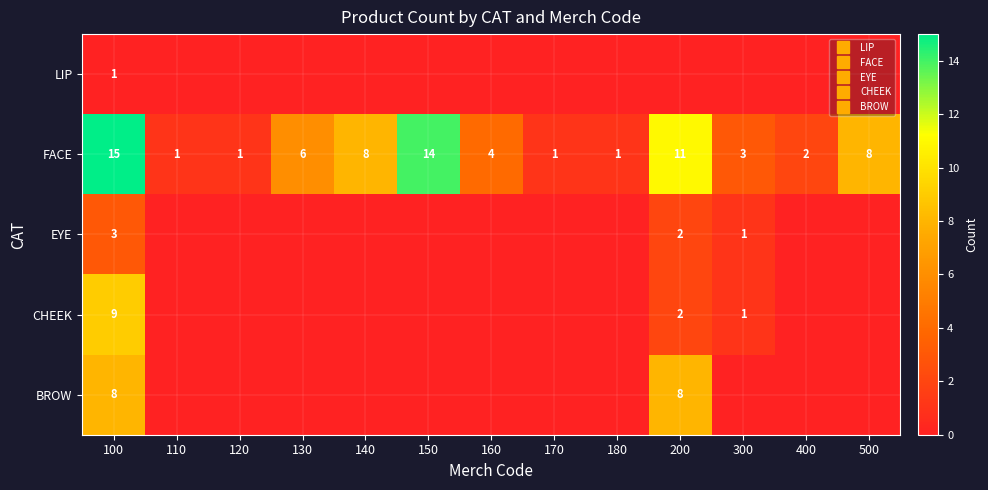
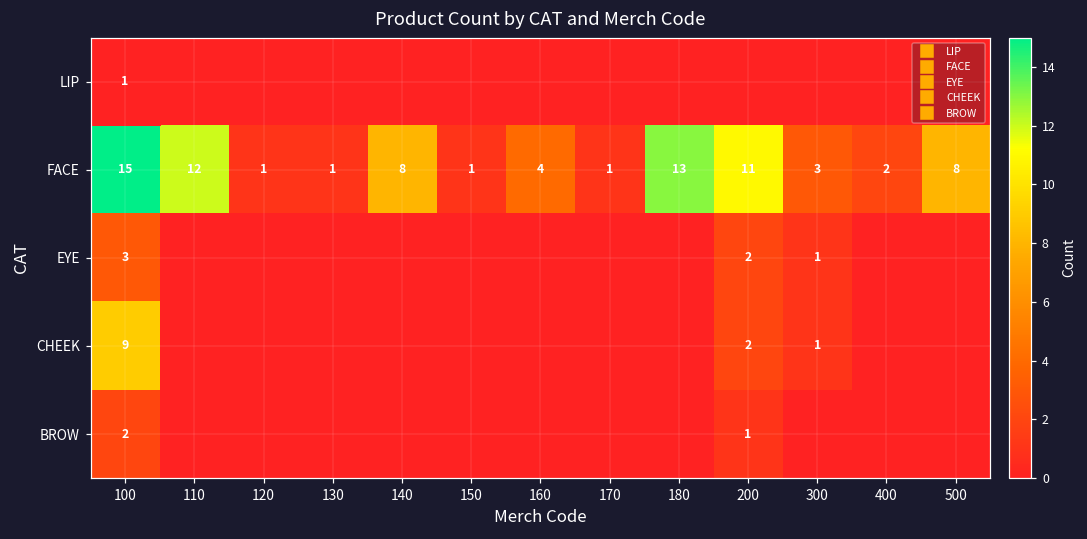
  {
    "LIP": {
      "100": 1
    },
    "FACE": {
      "100": 15,
-     "110": 1,
+     "110": 12,
      "120": 1,
-     "130": 6,
+     "130": 1,
      "140": 8,
-     "150": 14,
+     "150": 1,
      "160": 4,
      "170": 1,
-     "180": 1,
+     "180": 13,
      "200": 11,
      "300": 3,
      "400": 2,
      "500": 8
    },
    "EYE": {
      "100": 3,
      "200": 2,
      "300": 1
    },
    "CHEEK": {
      "100": 9,
      "200": 2,
      "300": 1
    },
    "BROW": {
-     "100": 8,
-     "200": 8
+     "100": 2,
+     "200": 1
    }
  }
